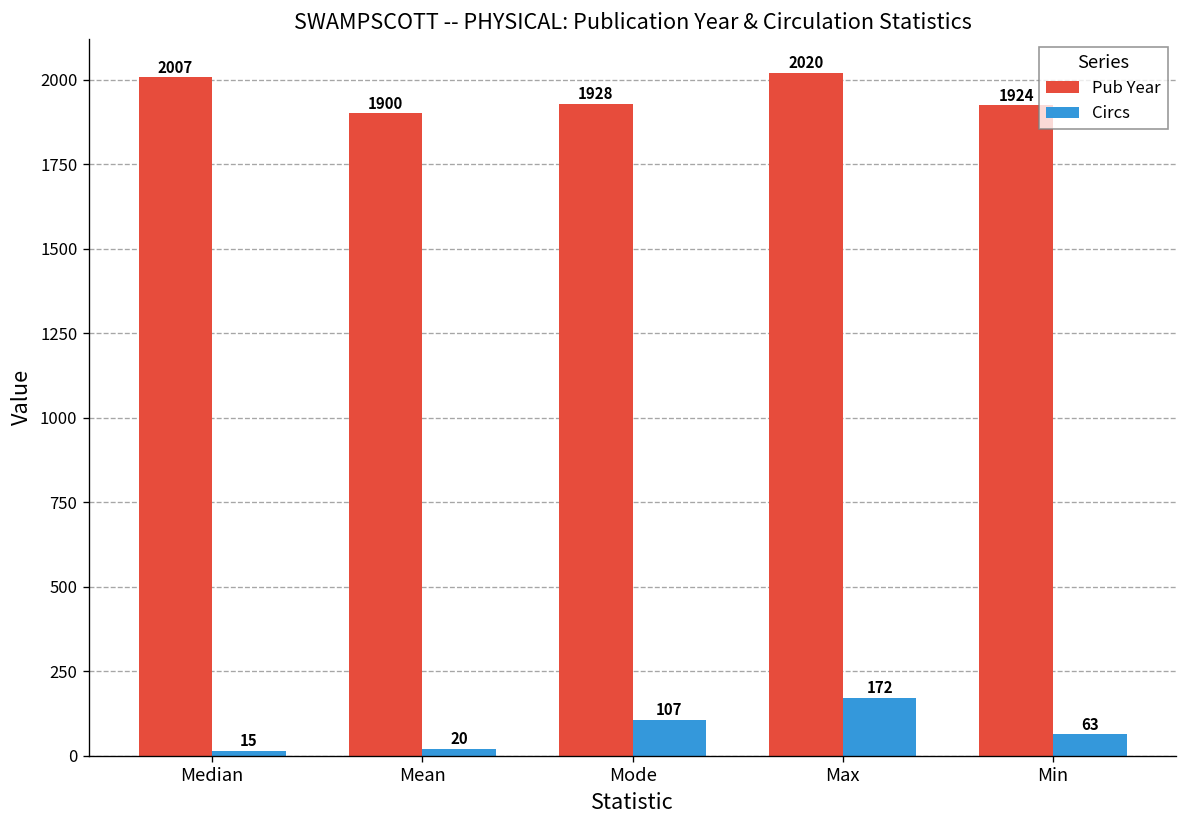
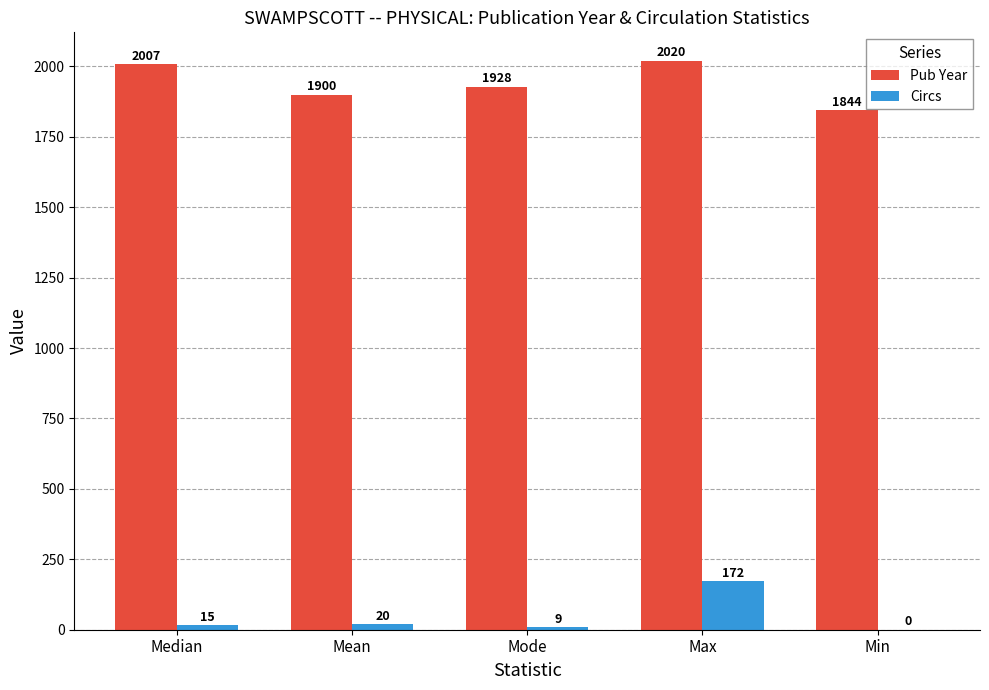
  {
    "Pub Year": {
      "Median": 2007,
      "Mean": 1900,
      "Mode": 1928,
      "Max": 2020,
-     "Min": 1924
+     "Min": 1844
    },
    "Circs": {
      "Median": 15,
      "Mean": 20,
-     "Mode": 107,
+     "Mode": 9,
      "Max": 172,
-     "Min": 63
+     "Min": 0
    }
  }
